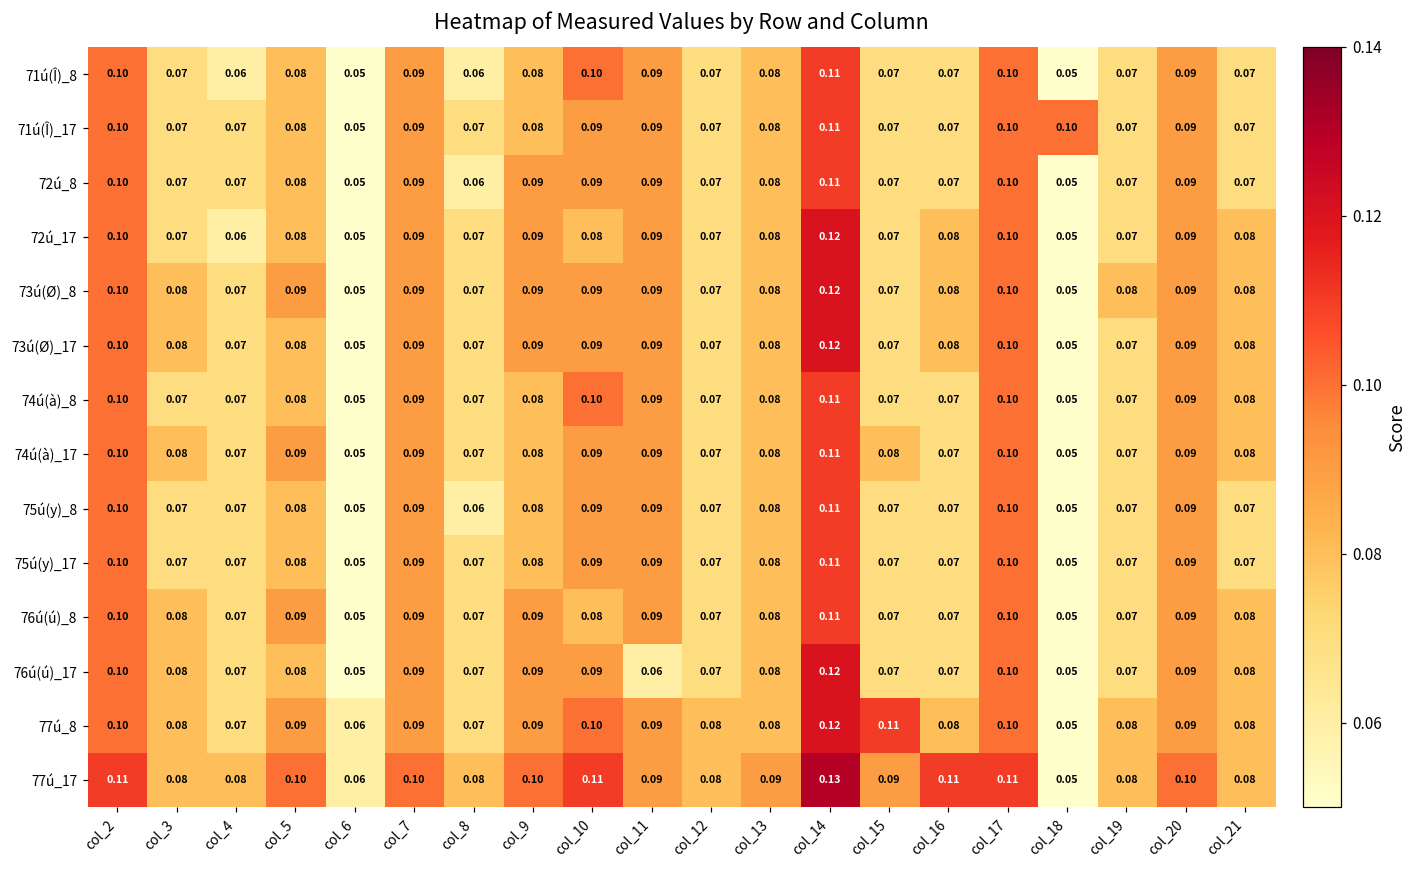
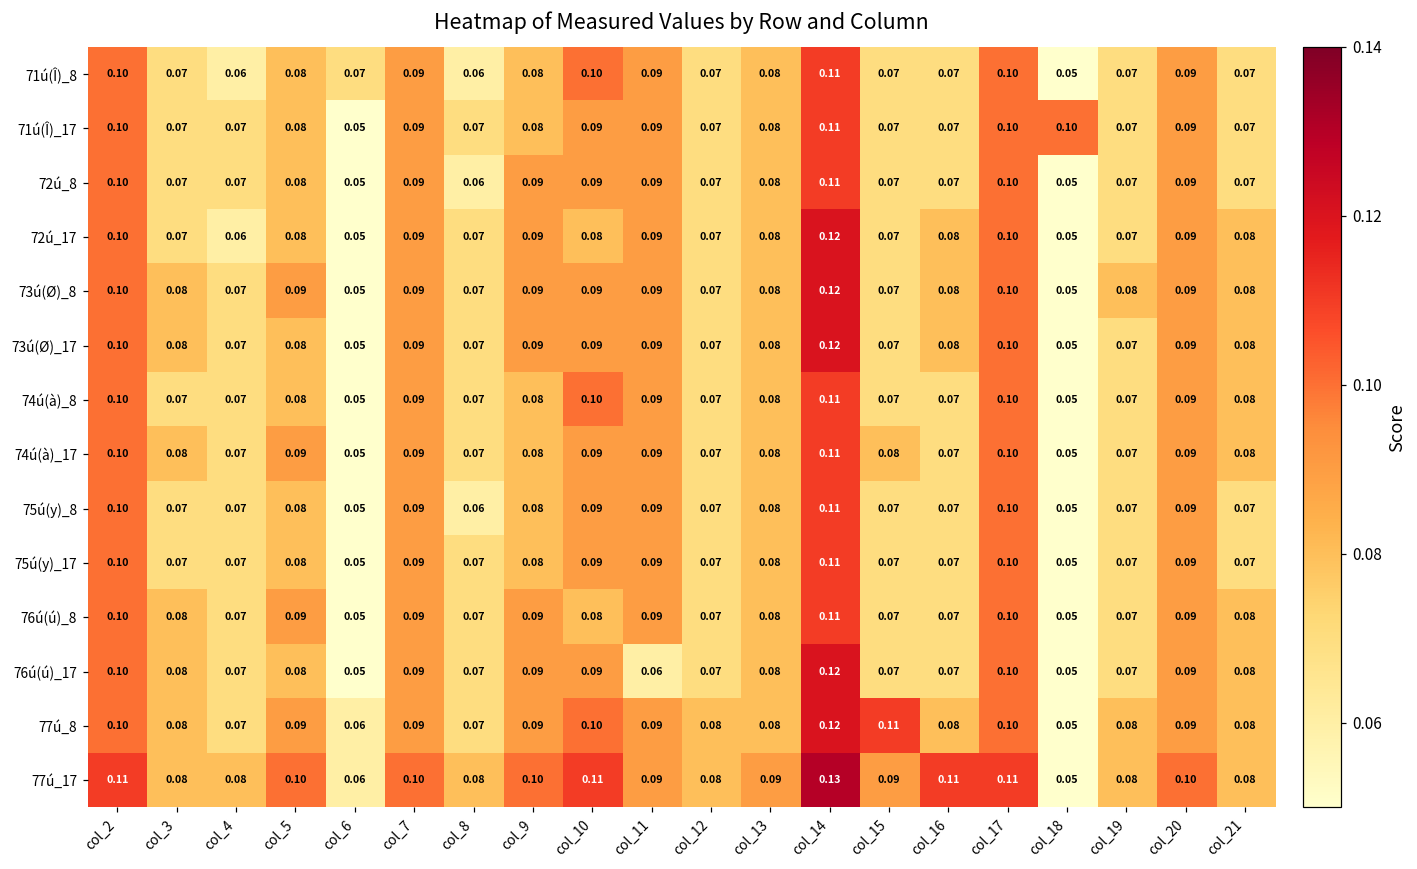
  {
    "71ú(Î)_8": {
      "col_2": 0.10,
      "col_3": 0.07,
      "col_4": 0.06,
      "col_5": 0.08,
-     "col_6": 0.05,
+     "col_6": 0.07,
      "col_7": 0.09,
      "col_8": 0.06,
      "col_9": 0.08,
      "col_10": 0.10,
      "col_11": 0.09,
      "col_12": 0.07,
      "col_13": 0.08,
      "col_14": 0.11,
      "col_15": 0.07,
      "col_16": 0.07,
      "col_17": 0.10,
      "col_18": 0.05,
      "col_19": 0.07,
      "col_20": 0.09,
      "col_21": 0.07
    }
  }
